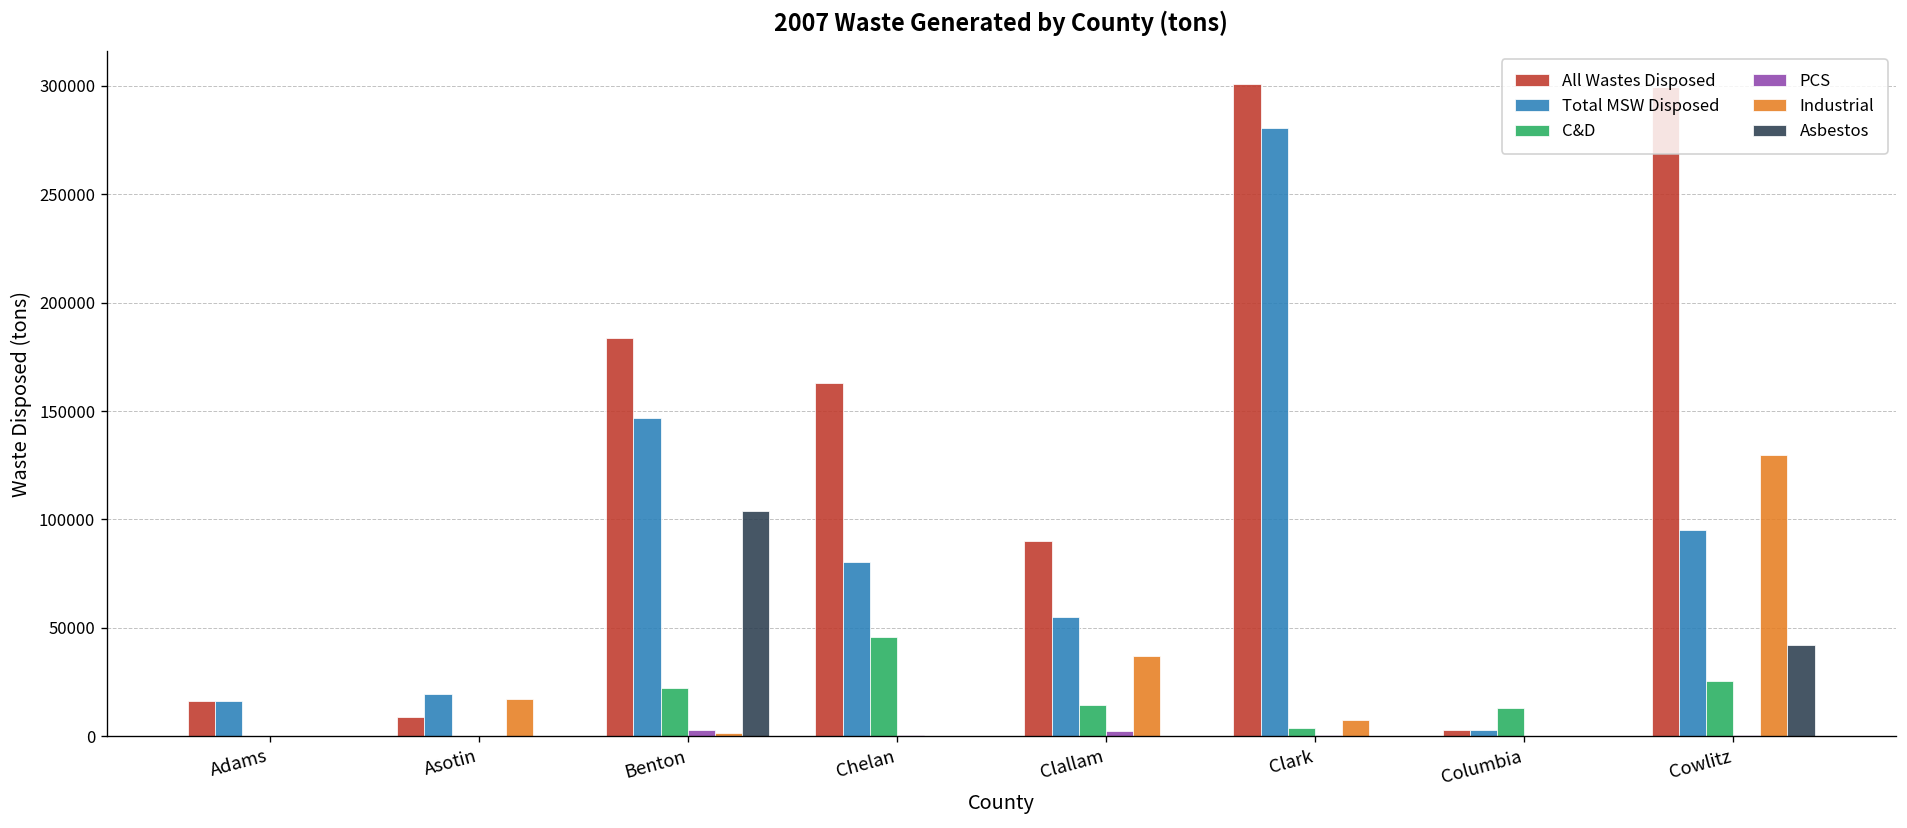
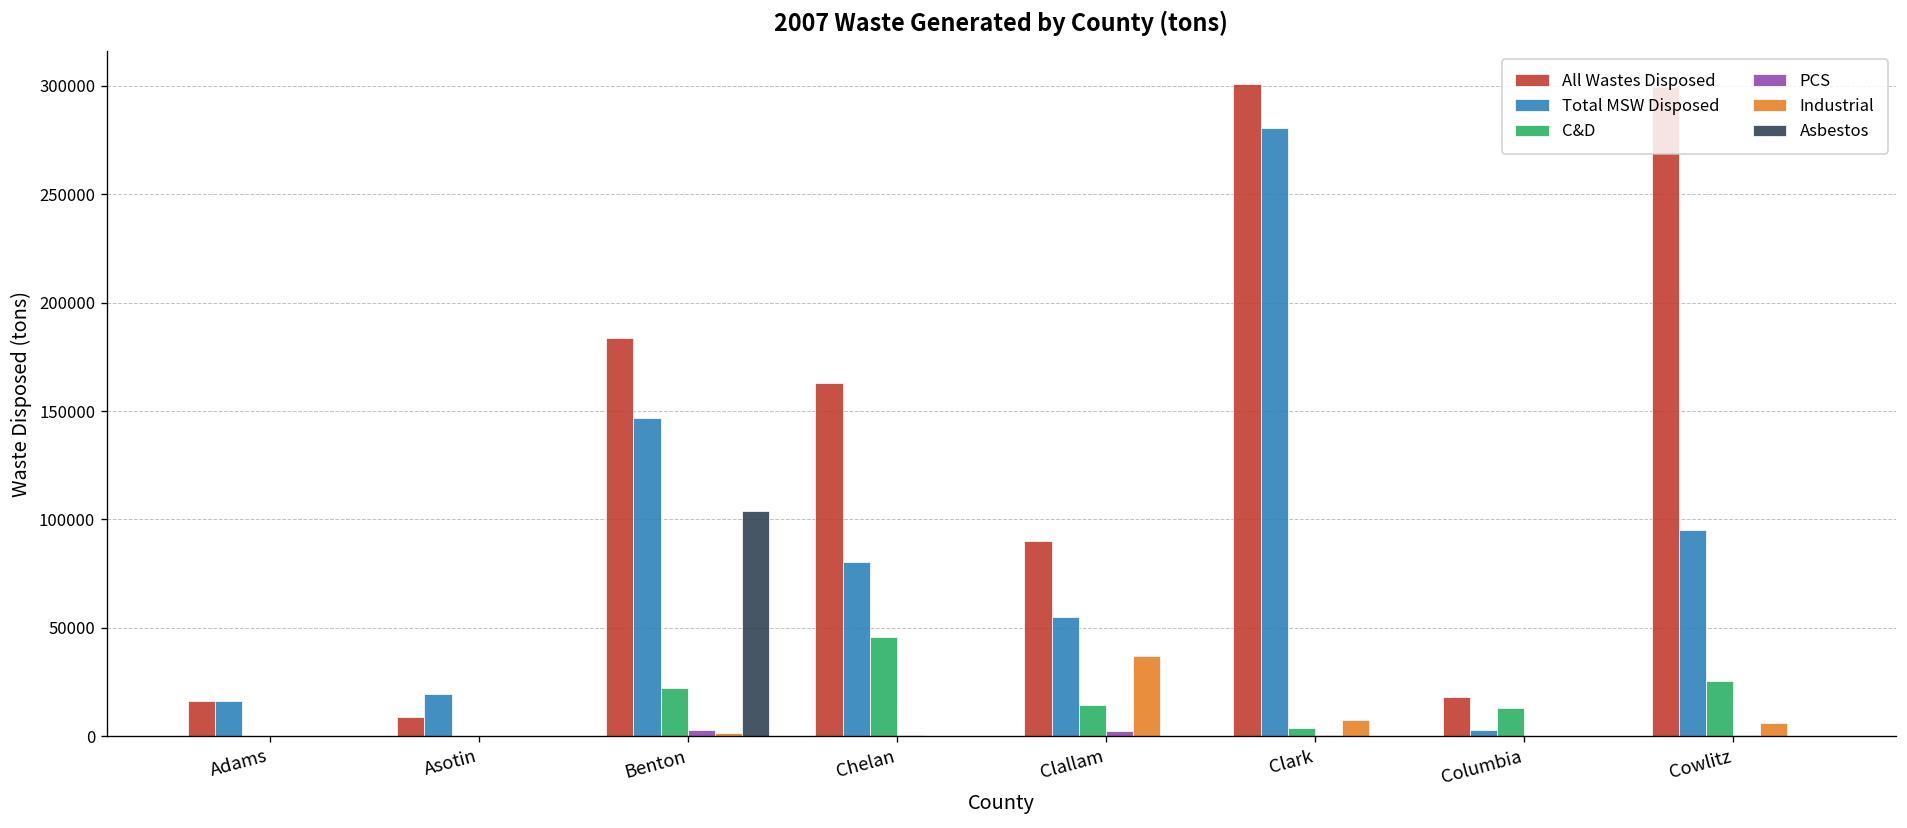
  {
    "All Wastes Disposed": {
      "Adams": 16000,
      "Asotin": 9000,
      "Benton": 184000,
      "Chelan": 163000,
      "Clallam": 90000,
      "Clark": 301000,
-     "Columbia": 3000
+     "Columbia": 18000
    },
    "Total MSW Disposed": {
      "Adams": 16000,
      "Asotin": 20000,
      "Benton": 147000,
      "Chelan": 80000,
      "Clallam": 55000,
      "Clark": 281000,
      "Columbia": 3000,
      "Cowlitz": 95000
    },
    "C&D": {
      "Asotin": 0,
      "Benton": 22000,
      "Chelan": 46000,
      "Clallam": 14000,
      "Clark": 4000,
      "Columbia": 13000,
      "Cowlitz": 25000
    },
    "PCS": {
      "Asotin": 0,
      "Benton": 3000,
      "Clallam": 2000,
      "Columbia": 0
    },
    "Industrial": {
      "Adams": 0,
-     "Asotin": 17000,
+     "Asotin": 0,
      "Benton": 1000,
      "Chelan": 0,
      "Clallam": 37000,
      "Clark": 7000,
      "Columbia": 0,
-     "Cowlitz": 130000
+     "Cowlitz": 6000
    },
    "Asbestos": {
      "Adams": 0,
      "Asotin": 0,
      "Benton": 104000,
      "Clallam": 0,
      "Columbia": 0,
-     "Cowlitz": 42000
+     "Cowlitz": 0
    }
  }
